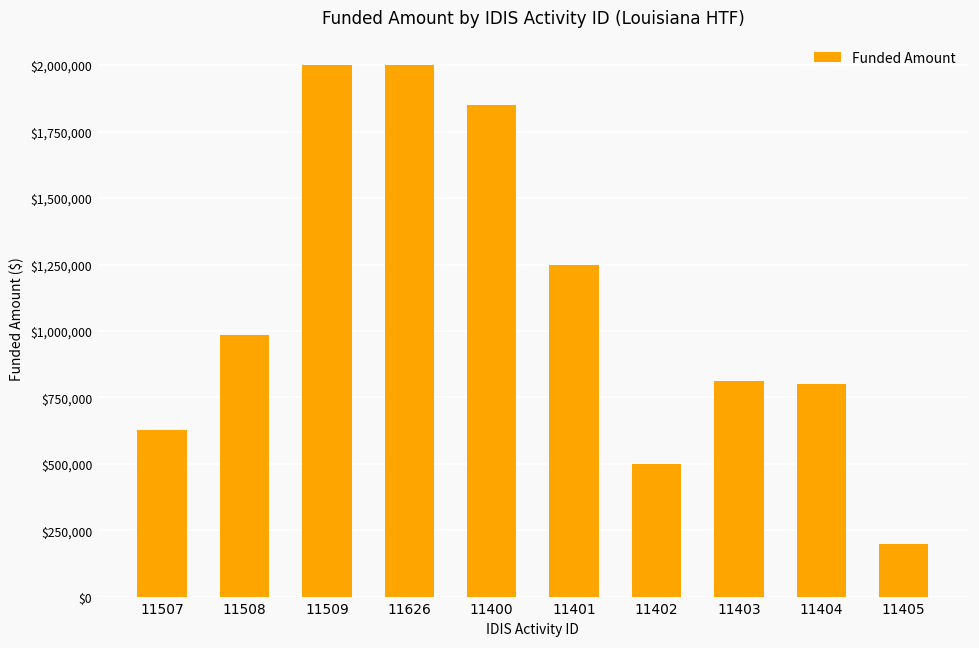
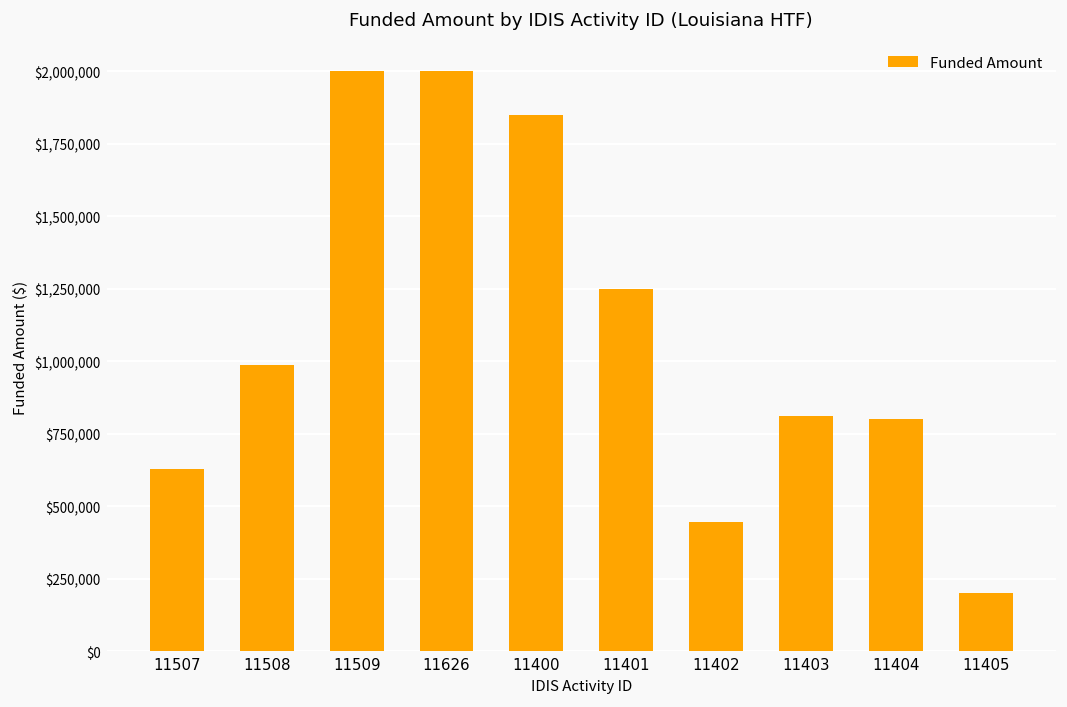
  {
    "11507": "$630,000",
    "11508": "$990,000",
    "11509": "$2,000,000",
    "11626": "$2,000,000",
    "11400": "$1,850,000",
    "11401": "$1,250,000",
-   "11402": "$500,000",
+   "11402": "$450,000",
    "11403": "$810,000",
    "11404": "$800,000",
    "11405": "$200,000"
  }
